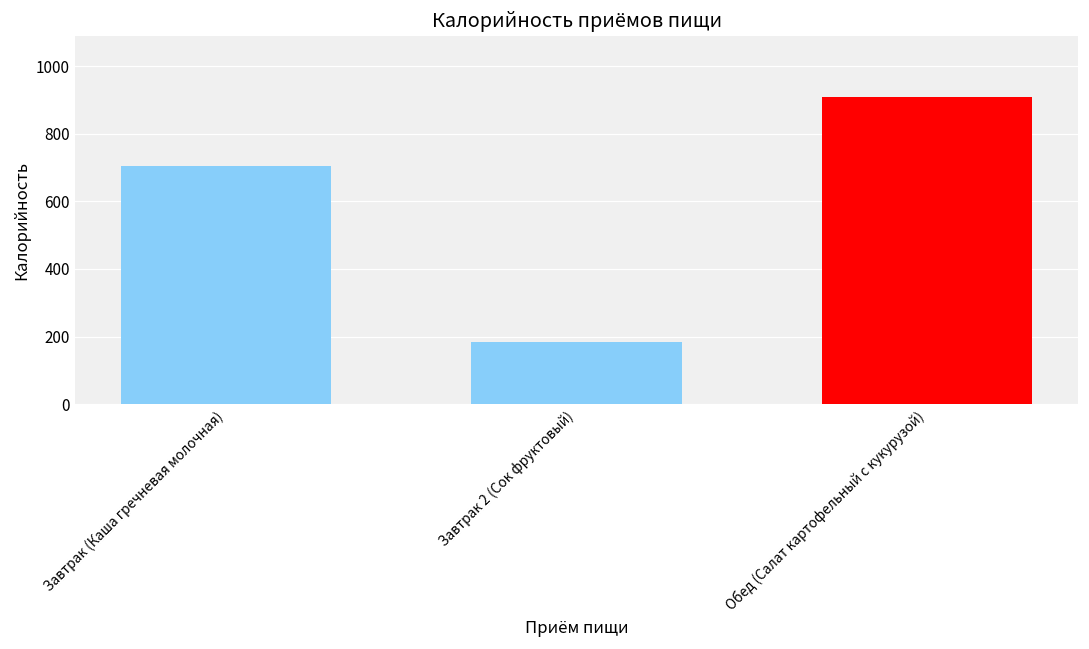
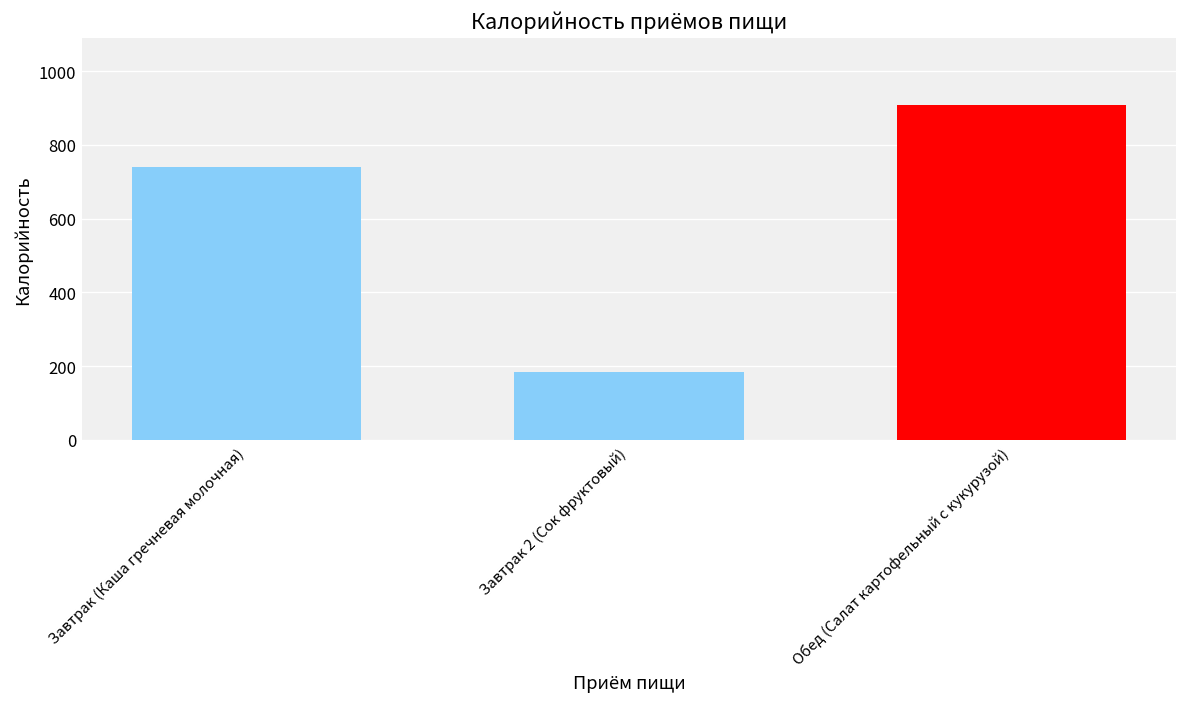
  {
-   "Завтрак (Каша гречневая молочная)": 700,
+   "Завтрак (Каша гречневая молочная)": 740,
    "Завтрак 2 (Сок фруктовый)": 180,
    "Обед (Салат картофельный с кукурузой)": 910
  }
